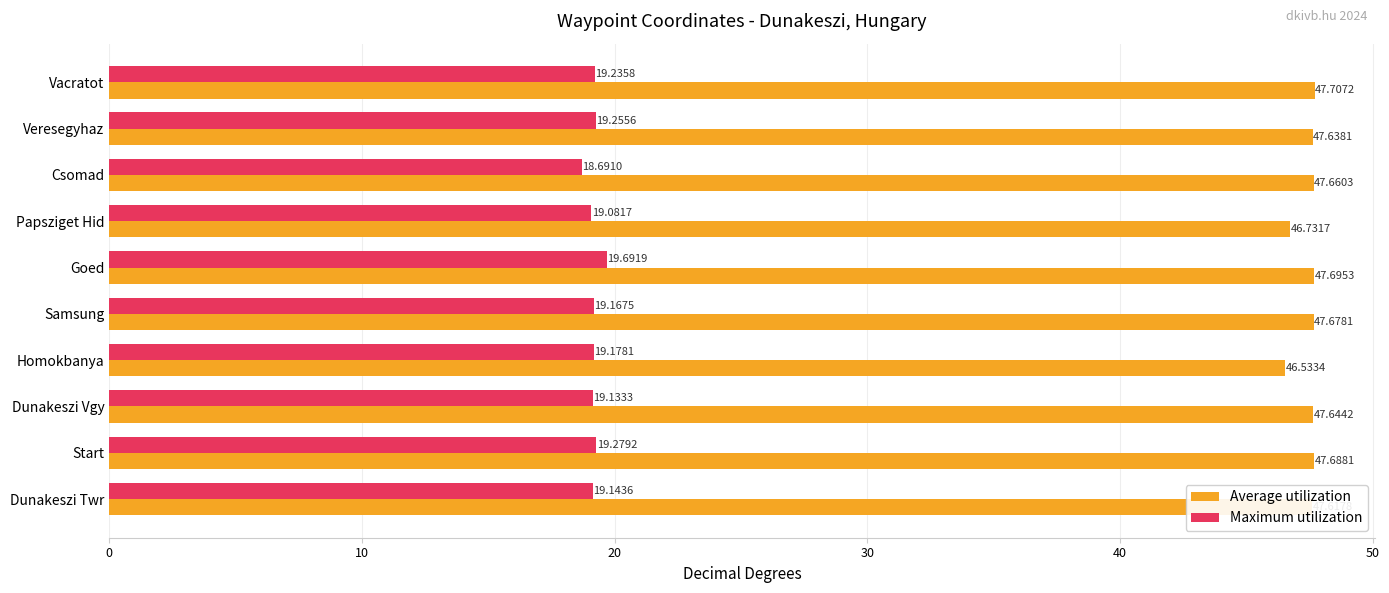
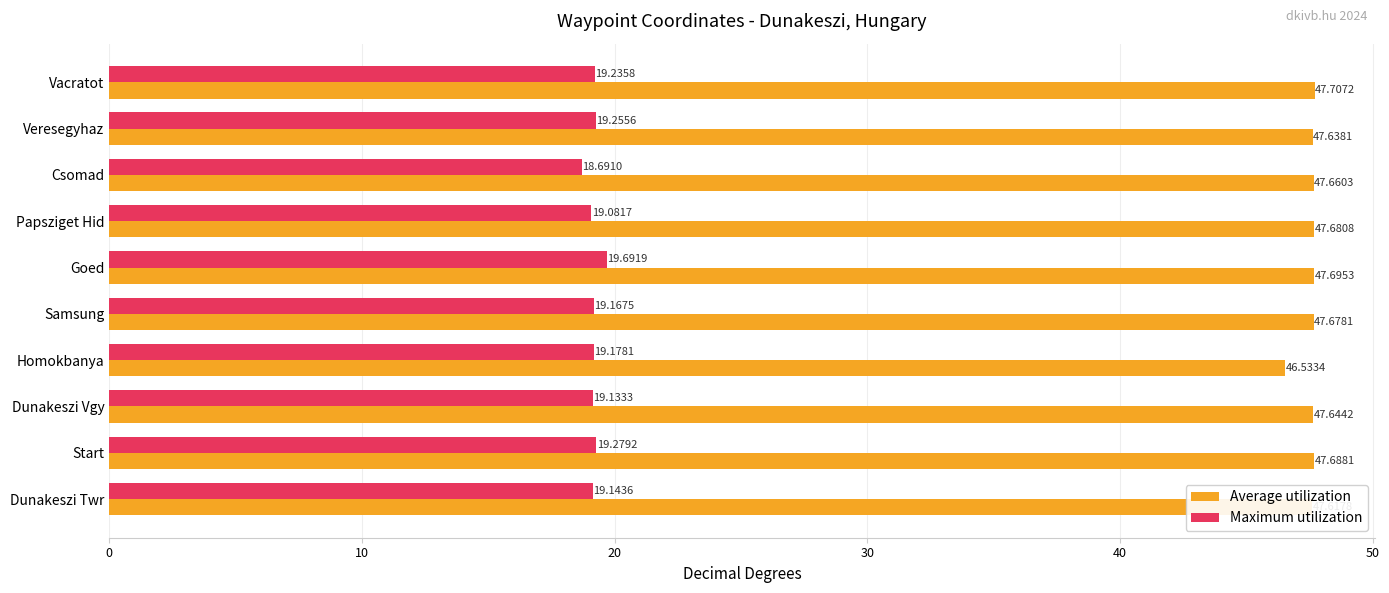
  {
    "Average utilization": {
      "Vacratot": 47.7072,
      "Veresegyhaz": 47.6381,
      "Csomad": 47.6603,
-     "Papsziget Hid": 46.7317,
+     "Papsziget Hid": 47.6808,
      "Goed": 47.6953,
      "Samsung": 47.6781,
      "Homokbanya": 46.5334,
      "Dunakeszi Vgy": 47.6442,
      "Start": 47.6881
    },
    "Maximum utilization": {
      "Vacratot": 19.2358,
      "Veresegyhaz": 19.2556,
      "Csomad": 18.6910,
      "Papsziget Hid": 19.0817,
      "Goed": 19.6919,
      "Samsung": 19.1675,
      "Homokbanya": 19.1781,
      "Dunakeszi Vgy": 19.1333,
      "Start": 19.2792,
      "Dunakeszi Twr": 19.1436
    }
  }
